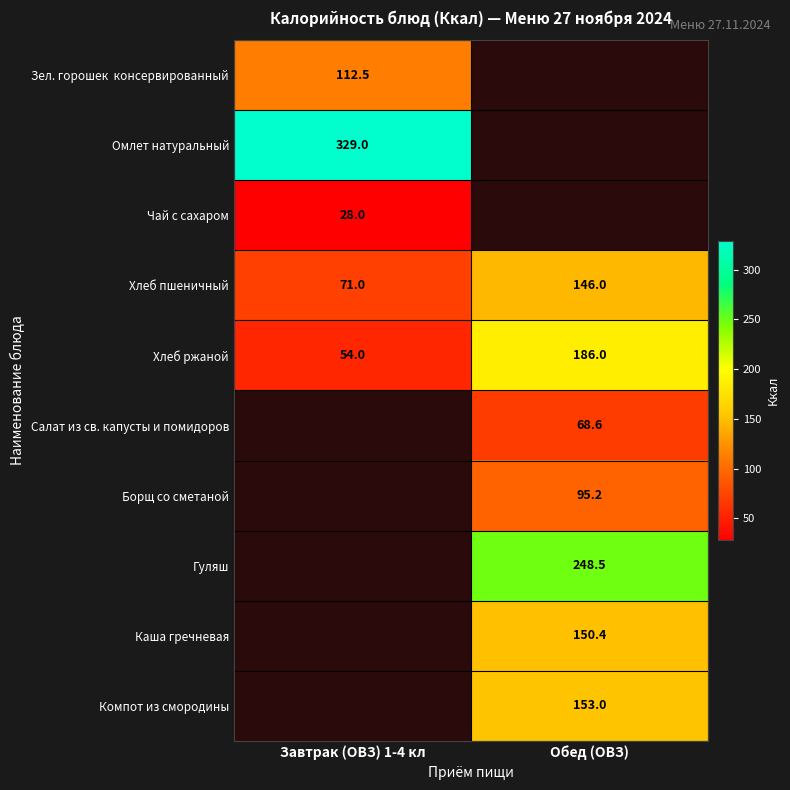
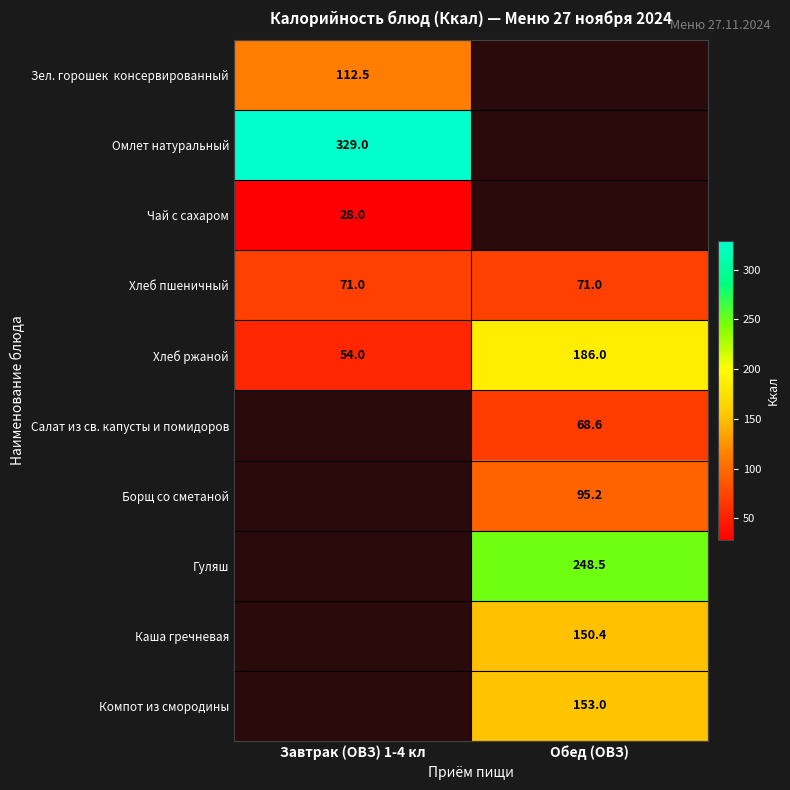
  {
    "Зел. горошек консервированный": {
      "Завтрак (ОВЗ) 1-4 кл": 112.5
    },
    "Омлет натуральный": {
      "Завтрак (ОВЗ) 1-4 кл": 329.0
    },
    "Чай с сахаром": {
      "Завтрак (ОВЗ) 1-4 кл": 28.0
    },
    "Хлеб пшеничный": {
      "Завтрак (ОВЗ) 1-4 кл": 71.0,
-     "Обед (ОВЗ)": 146.0
+     "Обед (ОВЗ)": 71.0
    },
    "Хлеб ржаной": {
      "Завтрак (ОВЗ) 1-4 кл": 54.0,
      "Обед (ОВЗ)": 186.0
    },
    "Салат из св. капусты и помидоров": {
      "Обед (ОВЗ)": 68.6
    },
    "Борщ со сметаной": {
      "Обед (ОВЗ)": 95.2
    },
    "Гуляш": {
      "Обед (ОВЗ)": 248.5
    },
    "Каша гречневая": {
      "Обед (ОВЗ)": 150.4
    },
    "Компот из смородины": {
      "Обед (ОВЗ)": 153.0
    }
  }
